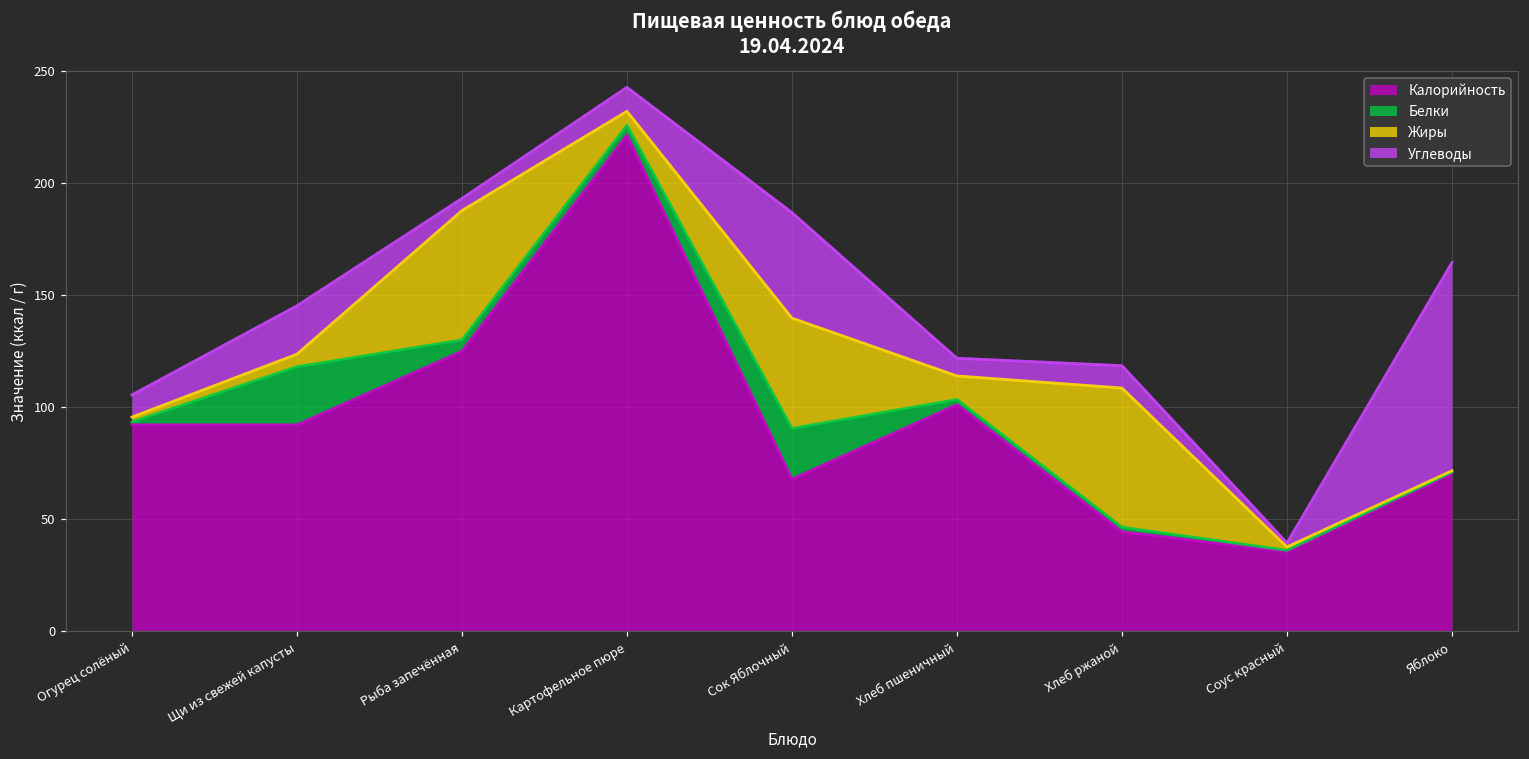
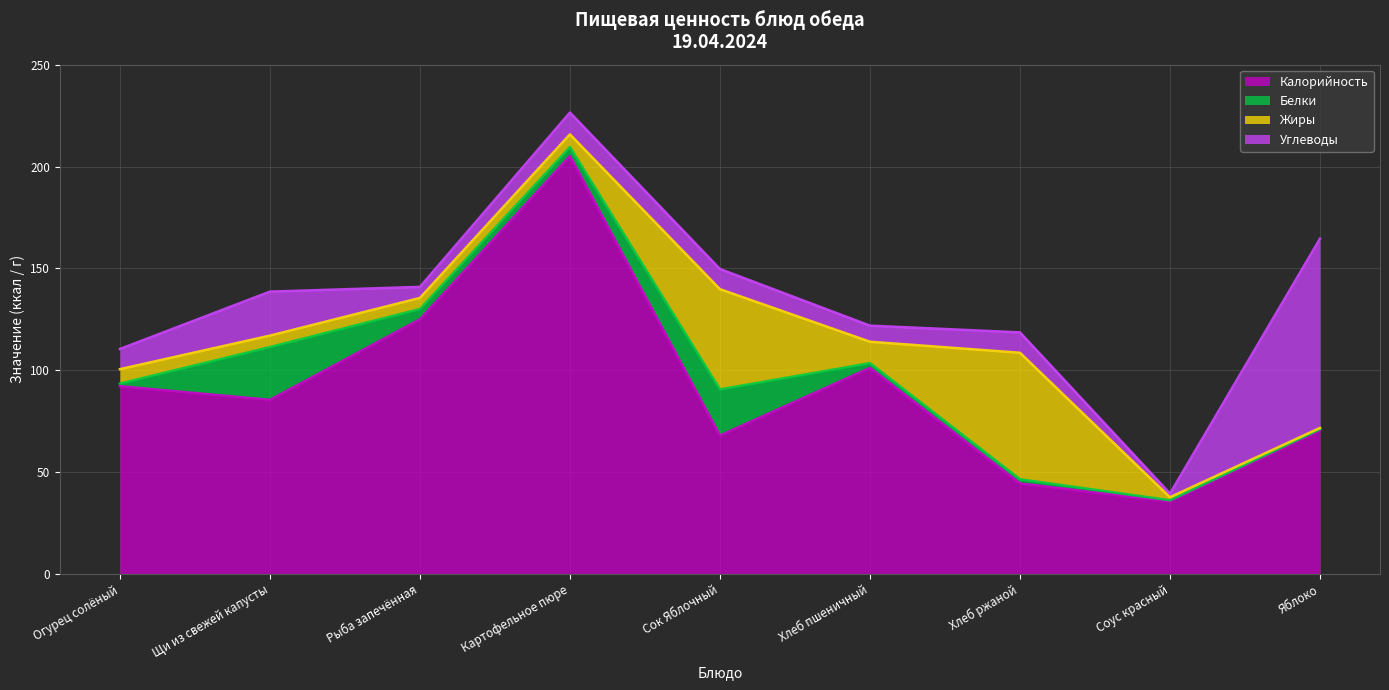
  {
    "Калорийность": {
      "Огурец солёный": 92,
-     "Щи из свежей капусты": 92,
+     "Щи из свежей капусты": 86,
      "Рыба запечённая": 125,
-     "Картофельное пюре": 222,
+     "Картофельное пюре": 205,
      "Сок Яблочный": 68,
      "Хлеб пшеничный": 101,
      "Хлеб ржаной": 45
    },
    "Белки": {
      "Огурец солёный": 1,
      "Щи из свежей капусты": 26,
      "Рыба запечённая": 5,
      "Картофельное пюре": 4,
      "Сок Яблочный": 23,
      "Хлеб пшеничный": 2,
      "Хлеб ржаной": 2
    },
    "Жиры": {
-     "Огурец солёный": 2,
+     "Огурец солёный": 7,
      "Щи из свежей капусты": 6,
-     "Рыба запечённая": 58,
+     "Рыба запечённая": 5,
      "Картофельное пюре": 6,
      "Сок Яблочный": 49,
      "Хлеб пшеничный": 11,
      "Хлеб ржаной": 62,
      "Соус красный": 2
    },
    "Углеводы": {
      "Огурец солёный": 10,
      "Щи из свежей капусты": 22,
      "Рыба запечённая": 5,
      "Картофельное пюре": 11,
-     "Сок Яблочный": 47,
+     "Сок Яблочный": 10,
      "Хлеб пшеничный": 8,
      "Хлеб ржаной": 10,
      "Соус красный": 2,
      "Яблоко": 93
    }
  }
